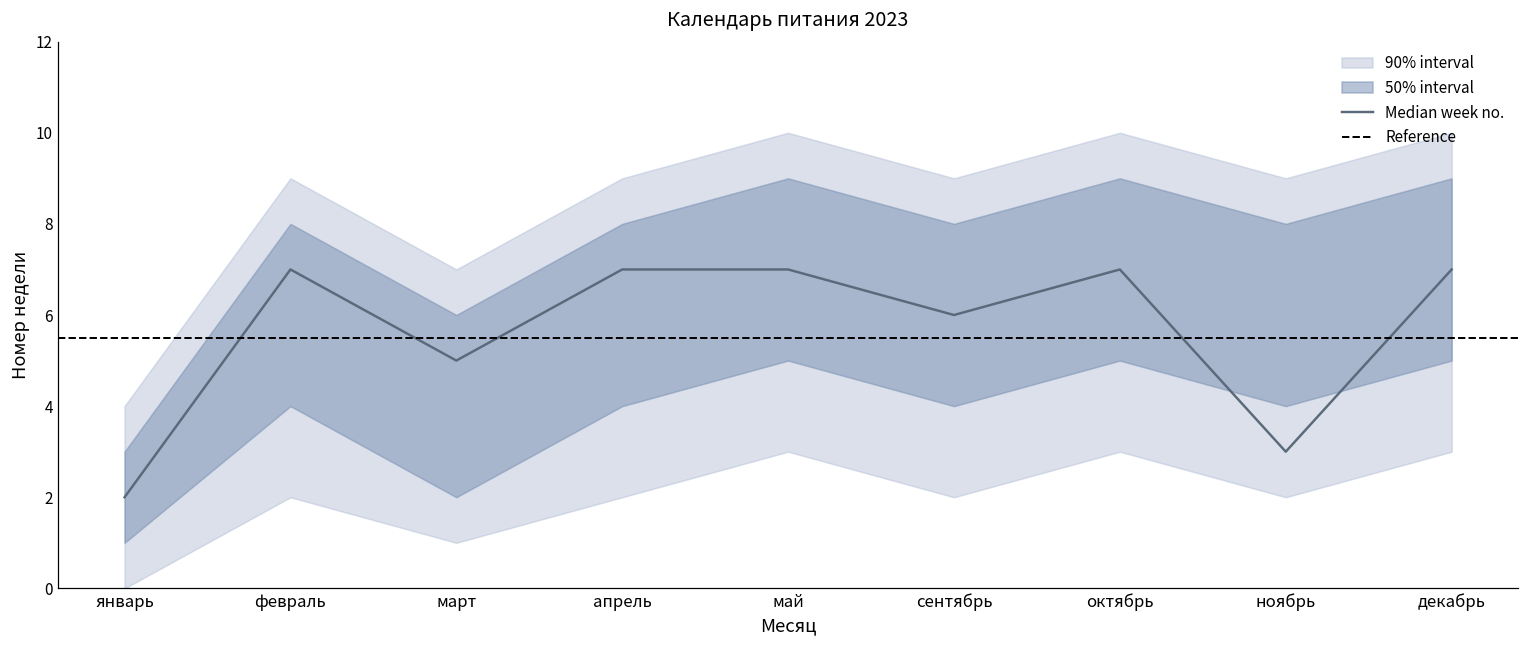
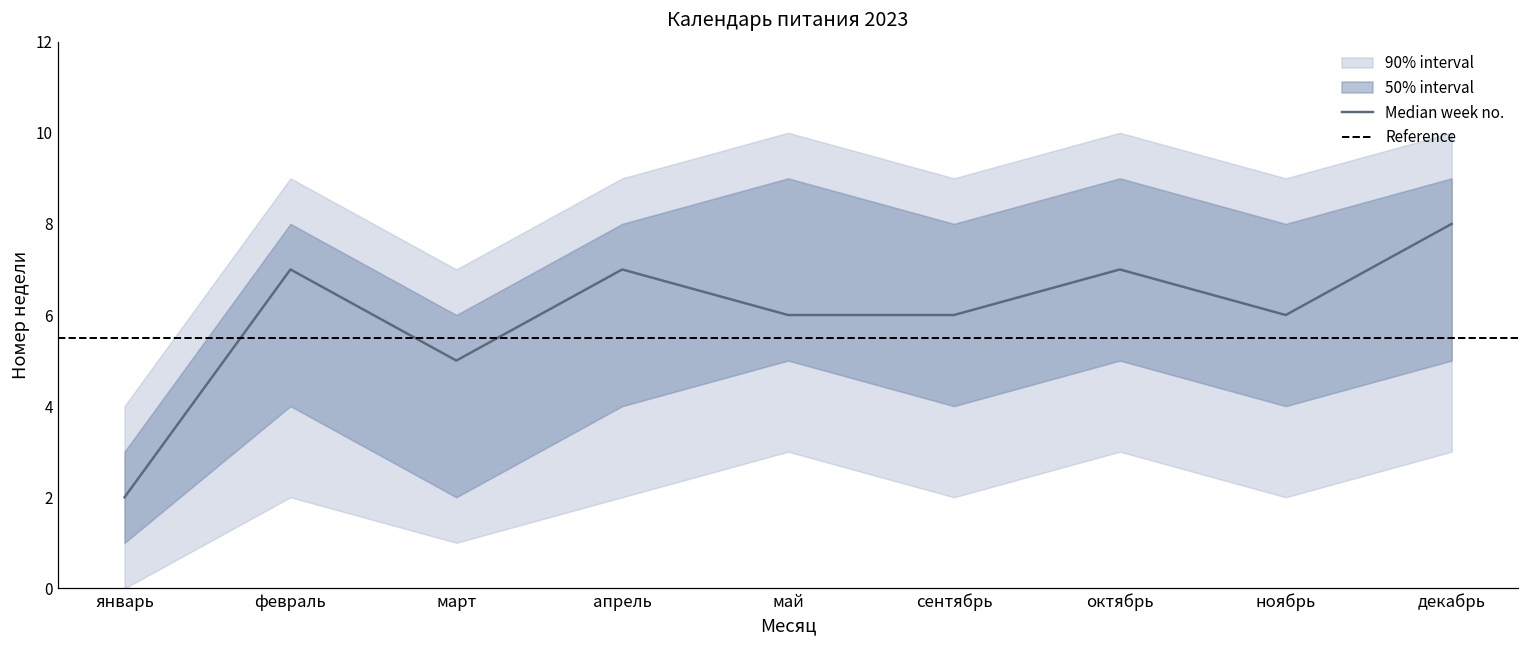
  {
    "Median week no.": {
      "январь": 2,
      "февраль": 7,
      "март": 5,
      "апрель": 7,
-     "май": 7,
+     "май": 6,
      "сентябрь": 6,
      "октябрь": 7,
-     "ноябрь": 3,
-     "декабрь": 7
+     "ноябрь": 6,
+     "декабрь": 8
    }
  }
